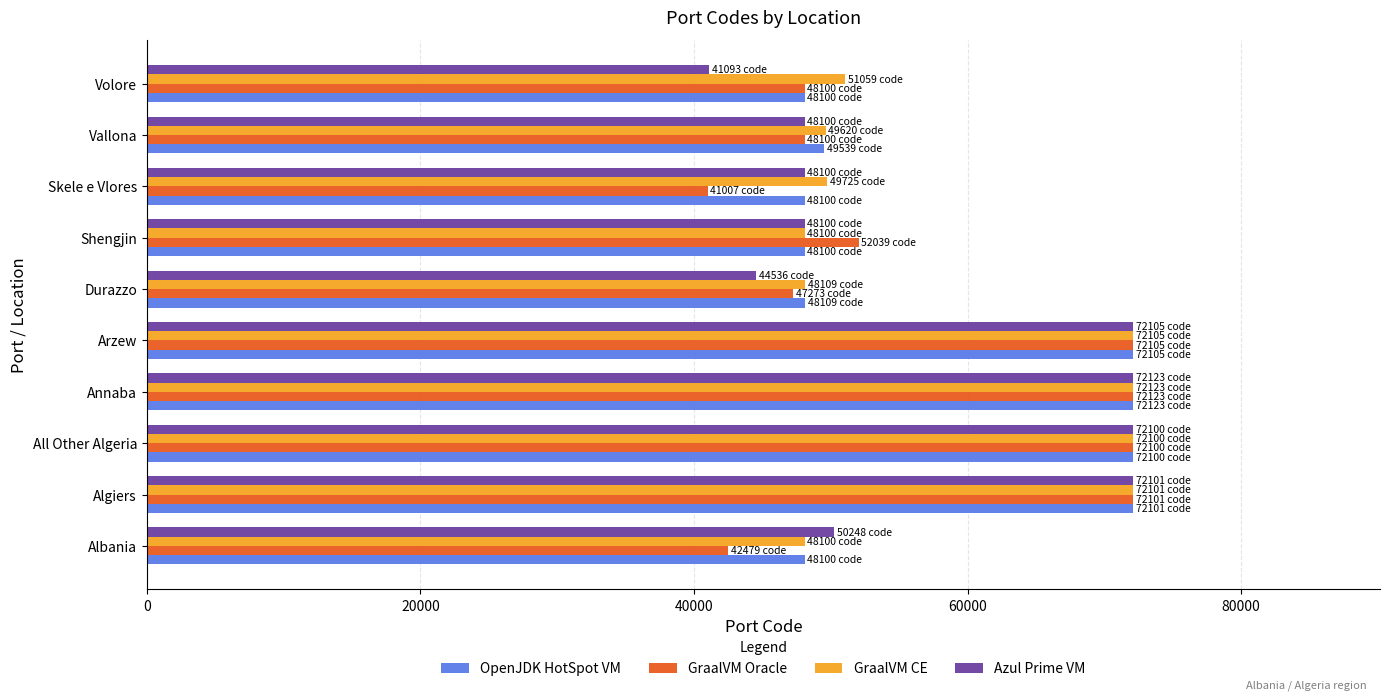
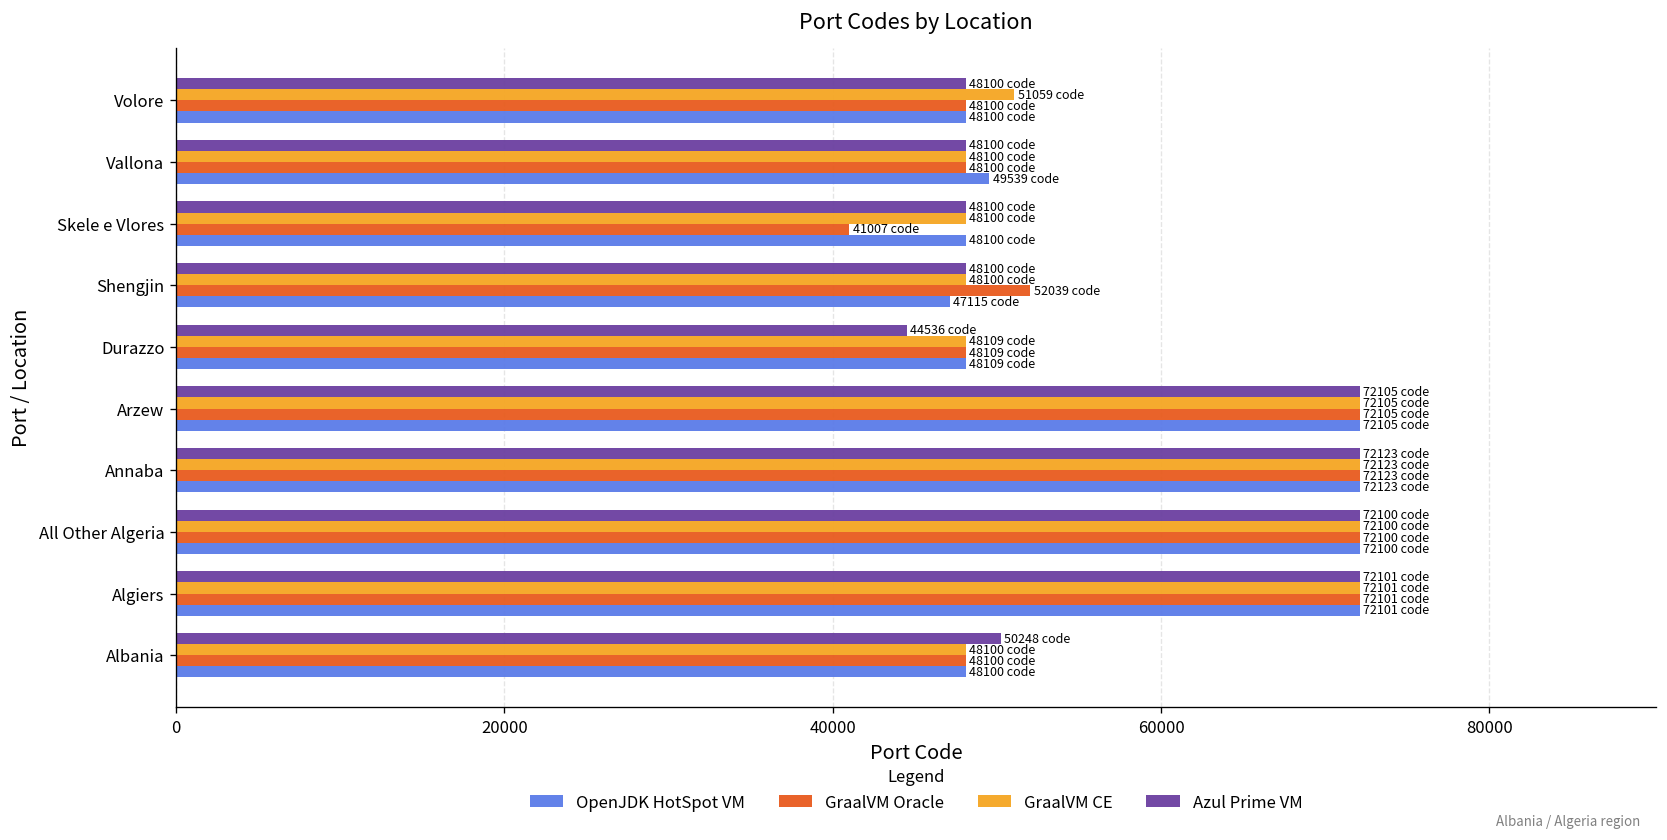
  {
    "OpenJDK HotSpot VM": {
      "Volore": 48100,
      "Vallona": 49539,
      "Skele e Vlores": 48100,
-     "Shengjin": 48100,
+     "Shengjin": 47115,
      "Durazzo": 48109,
      "Arzew": 72105,
      "Annaba": 72123,
      "All Other Algeria": 72100,
      "Algiers": 72101,
      "Albania": 48100
    },
    "GraalVM Oracle": {
      "Volore": 48100,
      "Vallona": 48100,
      "Skele e Vlores": 41007,
      "Shengjin": 52039,
-     "Durazzo": 47273,
+     "Durazzo": 48109,
      "Arzew": 72105,
      "Annaba": 72123,
      "All Other Algeria": 72100,
      "Algiers": 72101,
-     "Albania": 42479
+     "Albania": 48100
    },
    "GraalVM CE": {
      "Volore": 51059,
-     "Vallona": 49620,
-     "Skele e Vlores": 49725,
+     "Vallona": 48100,
+     "Skele e Vlores": 48100,
      "Shengjin": 48100,
      "Durazzo": 48109,
      "Arzew": 72105,
      "Annaba": 72123,
      "All Other Algeria": 72100,
      "Algiers": 72101,
      "Albania": 48100
    },
    "Azul Prime VM": {
-     "Volore": 41093,
+     "Volore": 48100,
      "Vallona": 48100,
      "Skele e Vlores": 48100,
      "Shengjin": 48100,
      "Durazzo": 44536,
      "Arzew": 72105,
      "Annaba": 72123,
      "All Other Algeria": 72100,
      "Algiers": 72101,
      "Albania": 50248
    }
  }
